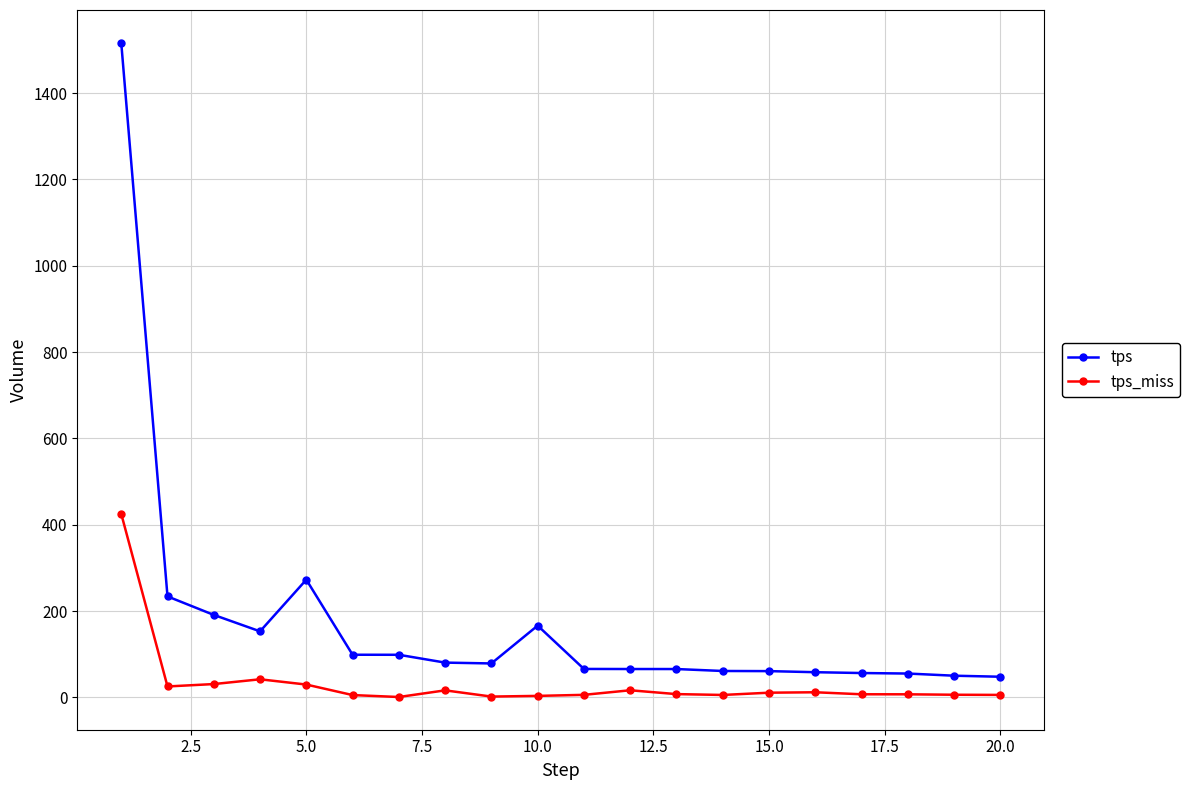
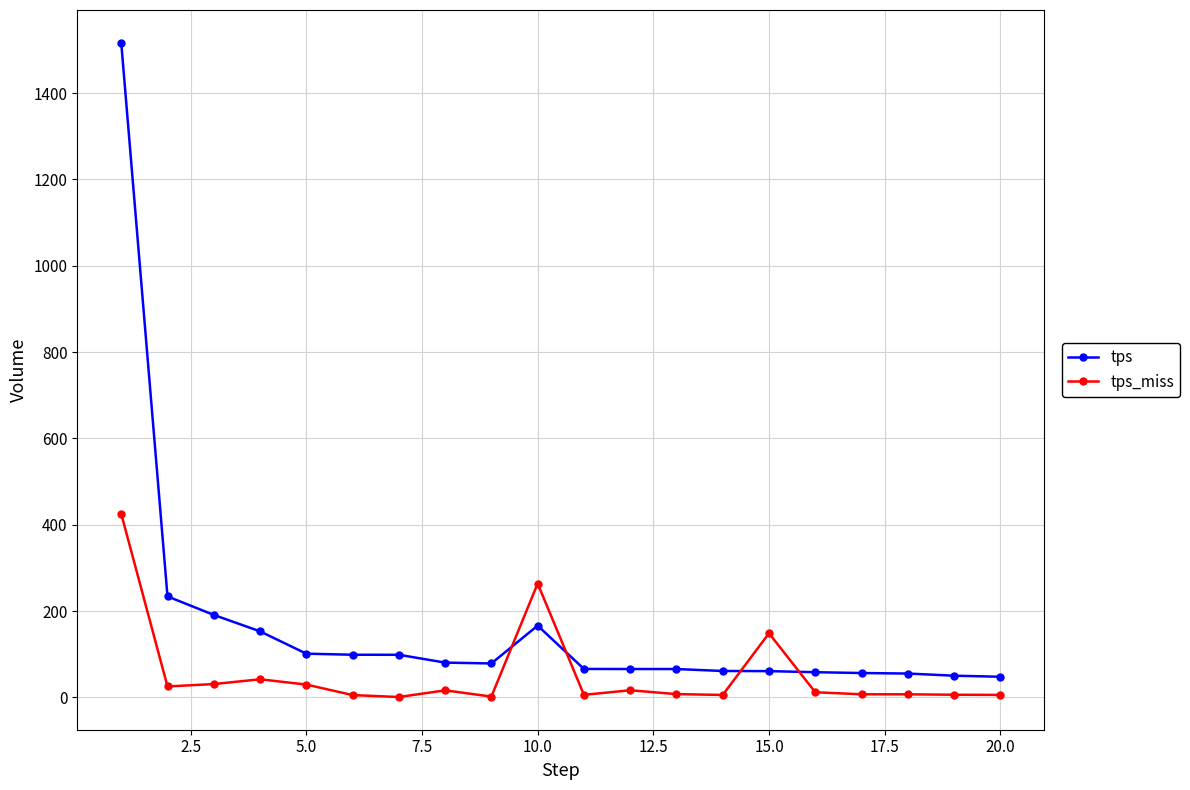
  {
    "tps": {
-     "5.0": 270,
+     "5.0": 100,
      "10.0": 170,
      "15.0": 60,
      "20.0": 50
    },
    "tps_miss": {
      "5.0": 30,
-     "10.0": 0,
-     "15.0": 10,
+     "10.0": 260,
+     "15.0": 150,
      "20.0": 10
    }
  }
